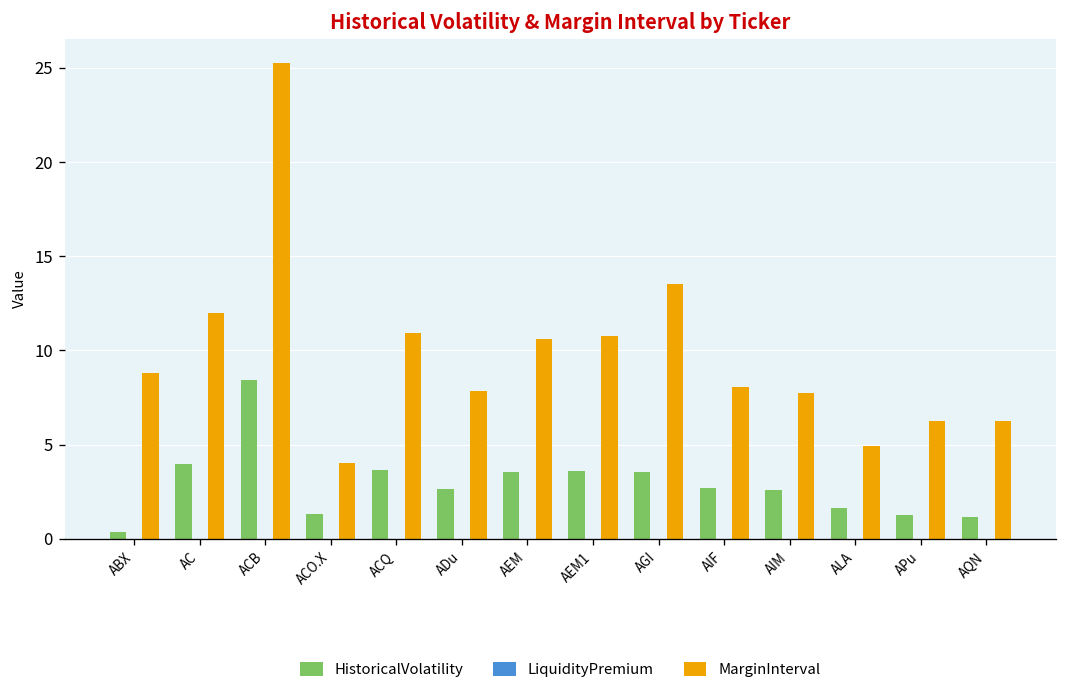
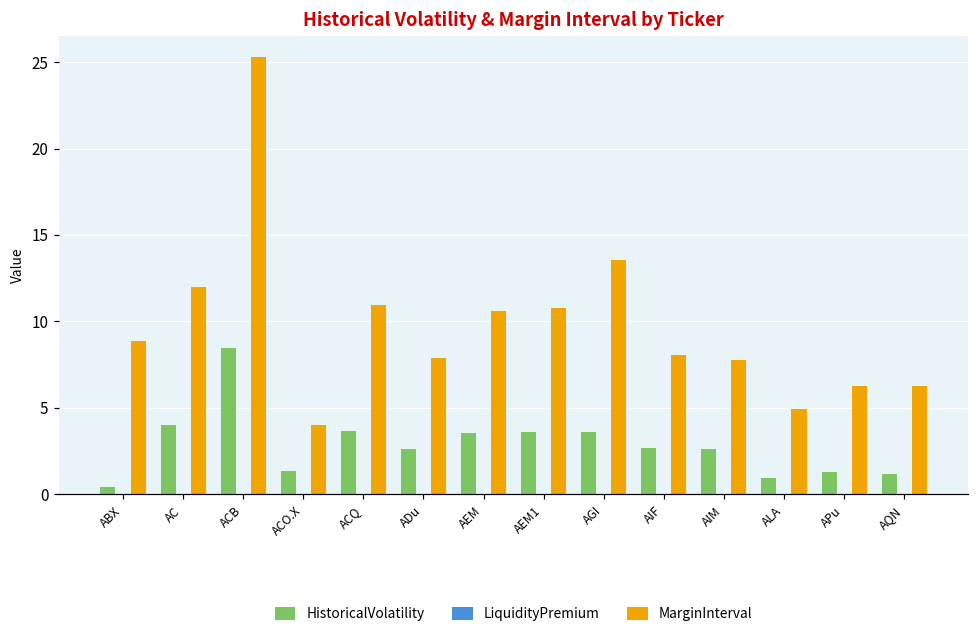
  {
    "HistoricalVolatility": {
      "ABX": 0.4,
      "AC": 4.0,
      "ACB": 8.4,
      "ACO.X": 1.3,
      "ACQ": 3.6,
      "ADu": 2.6,
      "AEM": 3.5,
      "AEM1": 3.6,
      "AGI": 3.6,
      "AIF": 2.7,
      "AIM": 2.6,
-     "ALA": 1.6,
+     "ALA": 0.9,
      "APu": 1.3,
      "AQN": 1.1
    },
    "LiquidityPremium": {
      "ABX": 0.0,
      "AC": 0.0,
      "ACB": 0.0,
      "ACO.X": 0.0,
      "ACQ": 0.0,
      "ADu": 0.0,
      "AEM": 0.0,
      "AEM1": 0.0,
      "AGI": 0.0,
      "AIF": 0.0,
      "AIM": 0.0,
      "ALA": 0.0,
      "APu": 0.0,
      "AQN": 0.0
    },
    "MarginInterval": {
      "ABX": 8.8,
      "AC": 12.0,
      "ACB": 25.3,
      "ACO.X": 4.0,
      "ACQ": 10.9,
      "ADu": 7.9,
      "AEM": 10.6,
      "AEM1": 10.7,
      "AGI": 13.5,
      "AIF": 8.0,
      "AIM": 7.8,
      "ALA": 4.9,
      "APu": 6.2,
      "AQN": 6.3
    }
  }
